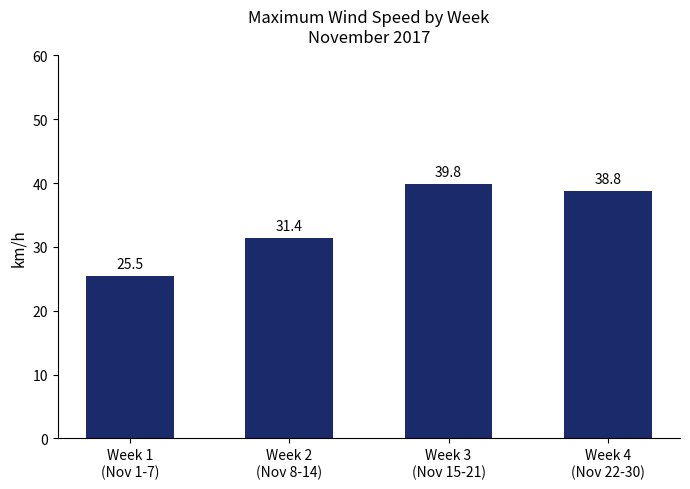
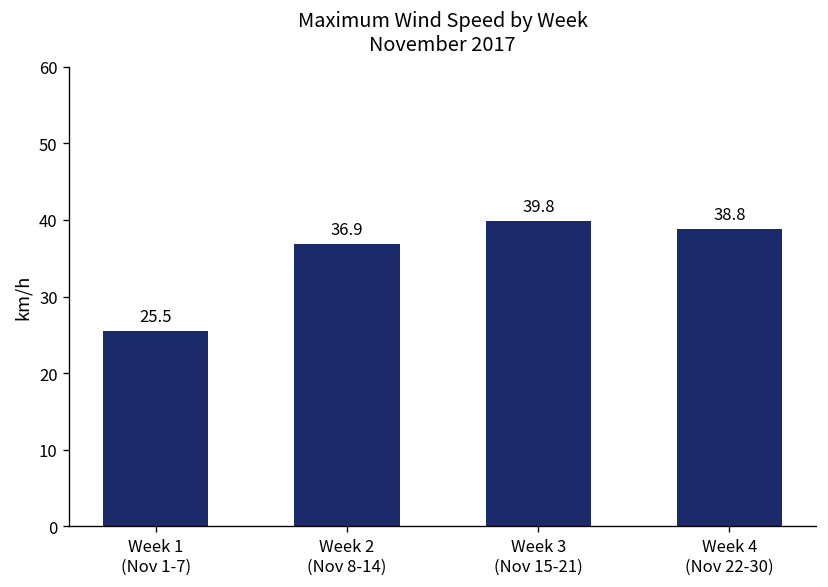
  {
    "Week 1 (Nov 1-7)": 25.5,
-   "Week 2 (Nov 8-14)": 31.4,
+   "Week 2 (Nov 8-14)": 36.9,
    "Week 3 (Nov 15-21)": 39.8,
    "Week 4 (Nov 22-30)": 38.8
  }
